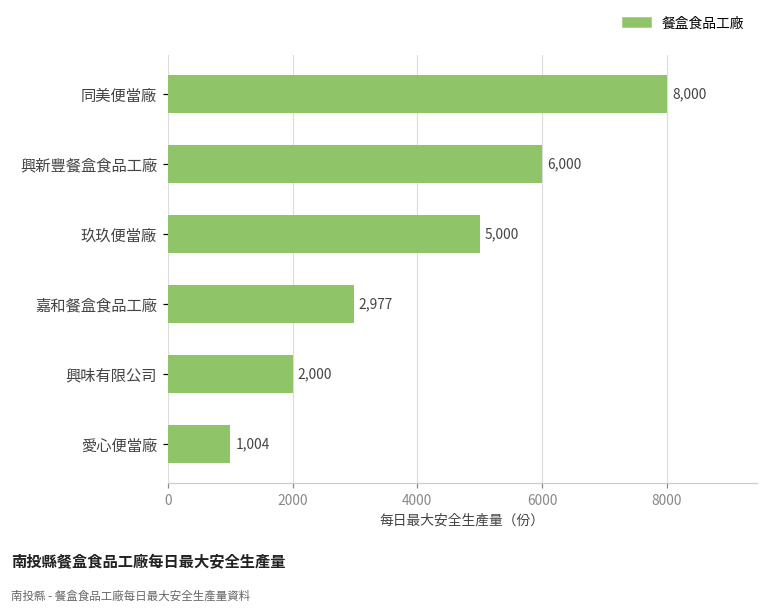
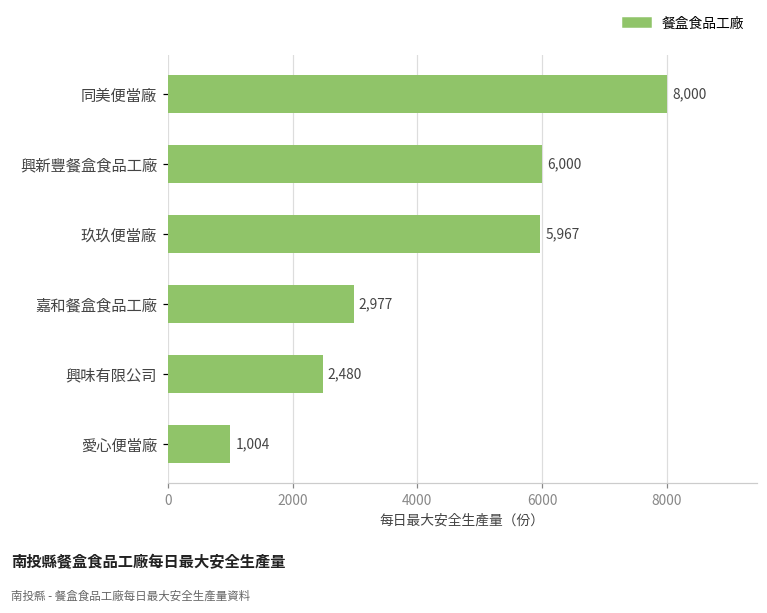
  {
    "同美便當廠": "8,000",
    "興新豐餐盒食品工廠": "6,000",
-   "玖玖便當廠": "5,000",
+   "玖玖便當廠": "5,967",
    "嘉和餐盒食品工廠": "2,977",
-   "興味有限公司": "2,000",
+   "興味有限公司": "2,480",
    "愛心便當廠": "1,004"
  }
